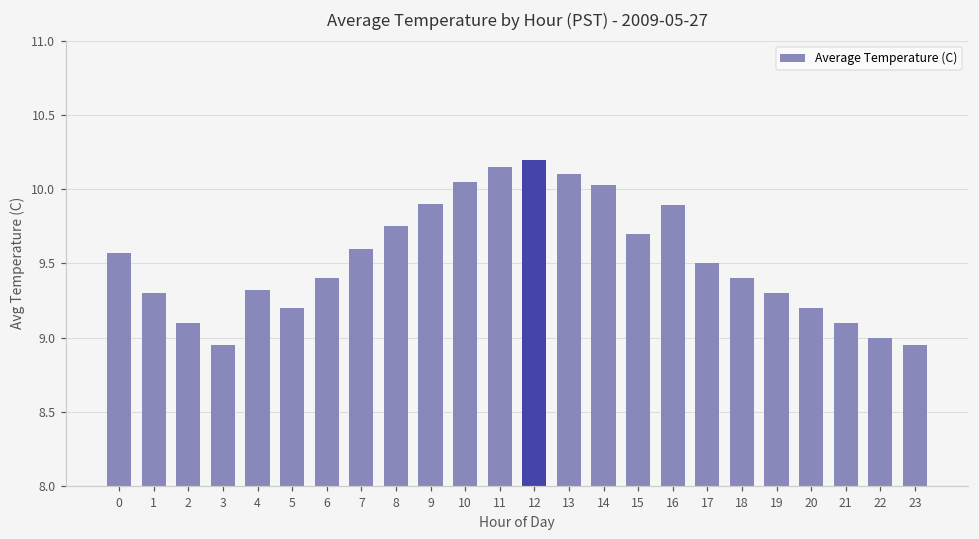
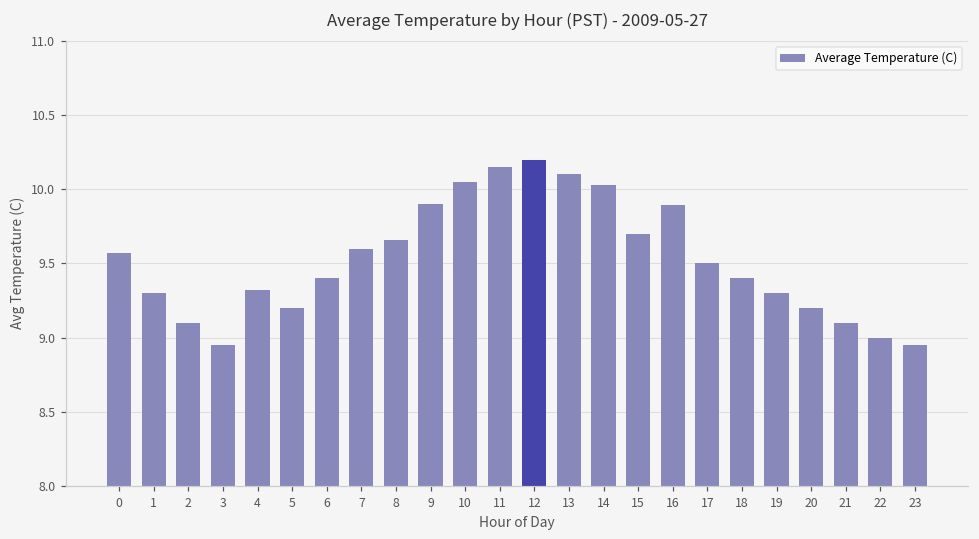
  {
    "0": 9.57,
    "1": 9.30,
    "2": 9.10,
    "3": 8.95,
    "4": 9.32,
    "5": 9.20,
    "6": 9.40,
    "7": 9.60,
-   "8": 9.75,
+   "8": 9.66,
    "9": 9.90,
    "10": 10.05,
    "11": 10.15,
    "12": 10.20,
    "13": 10.10,
    "14": 10.03,
    "15": 9.70,
    "16": 9.89,
    "17": 9.50,
    "18": 9.40,
    "19": 9.30,
    "20": 9.20,
    "21": 9.10,
    "22": 9.00,
    "23": 8.95
  }
